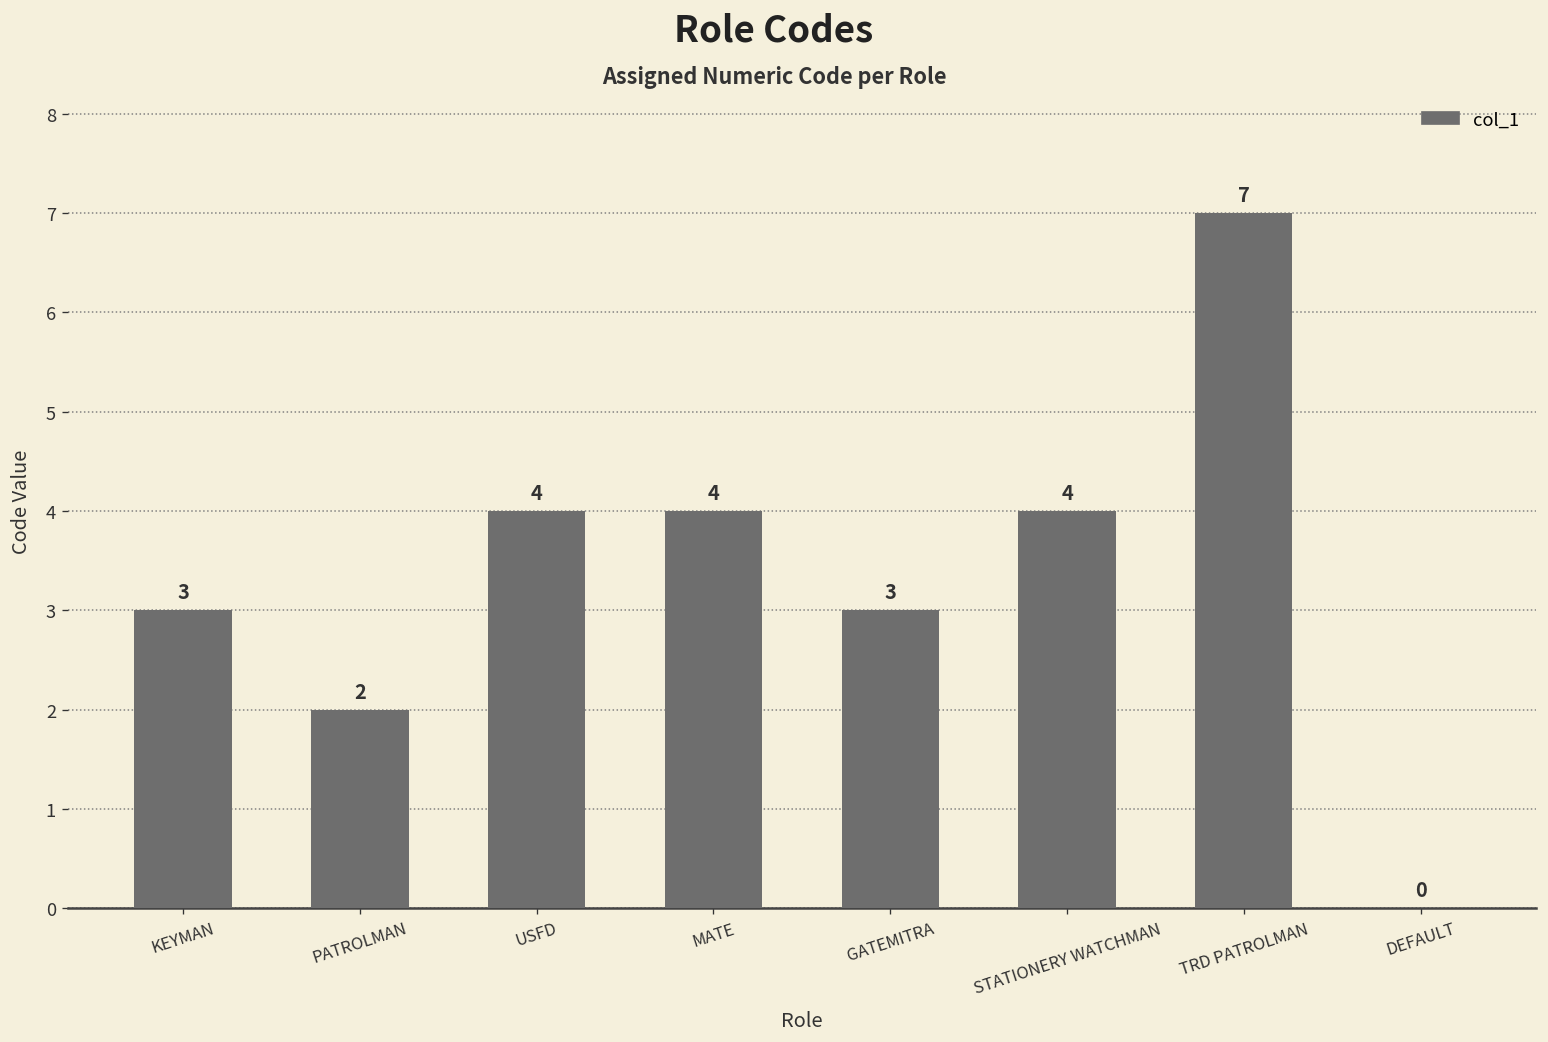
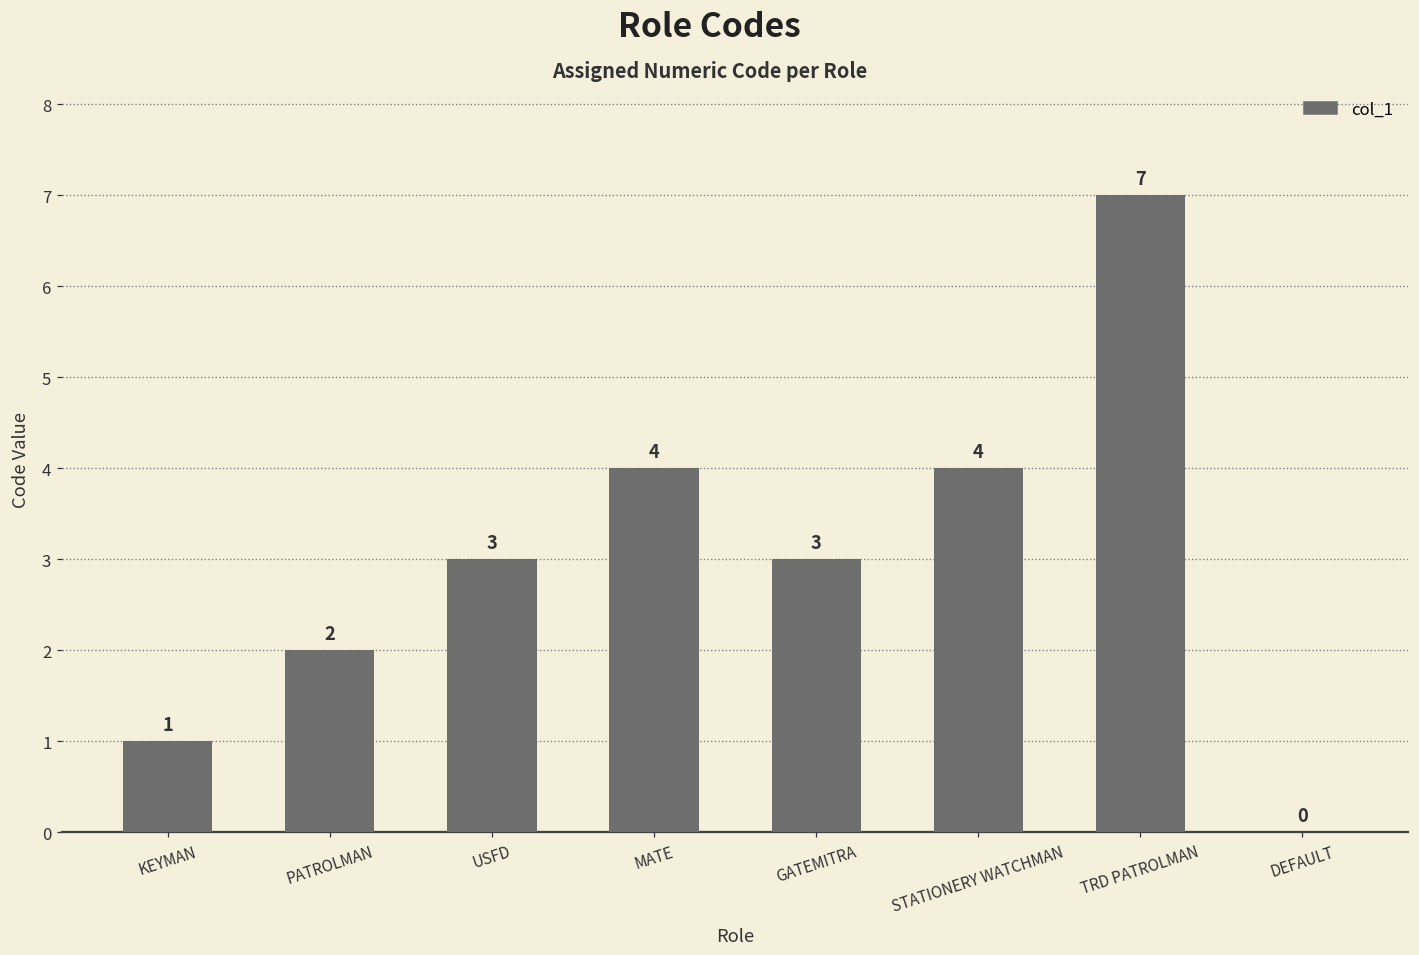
  {
-   "KEYMAN": 3,
+   "KEYMAN": 1,
    "PATROLMAN": 2,
-   "USFD": 4,
+   "USFD": 3,
    "MATE": 4,
    "GATEMITRA": 3,
    "STATIONERY WATCHMAN": 4,
    "TRD PATROLMAN": 7,
    "DEFAULT": 0
  }
